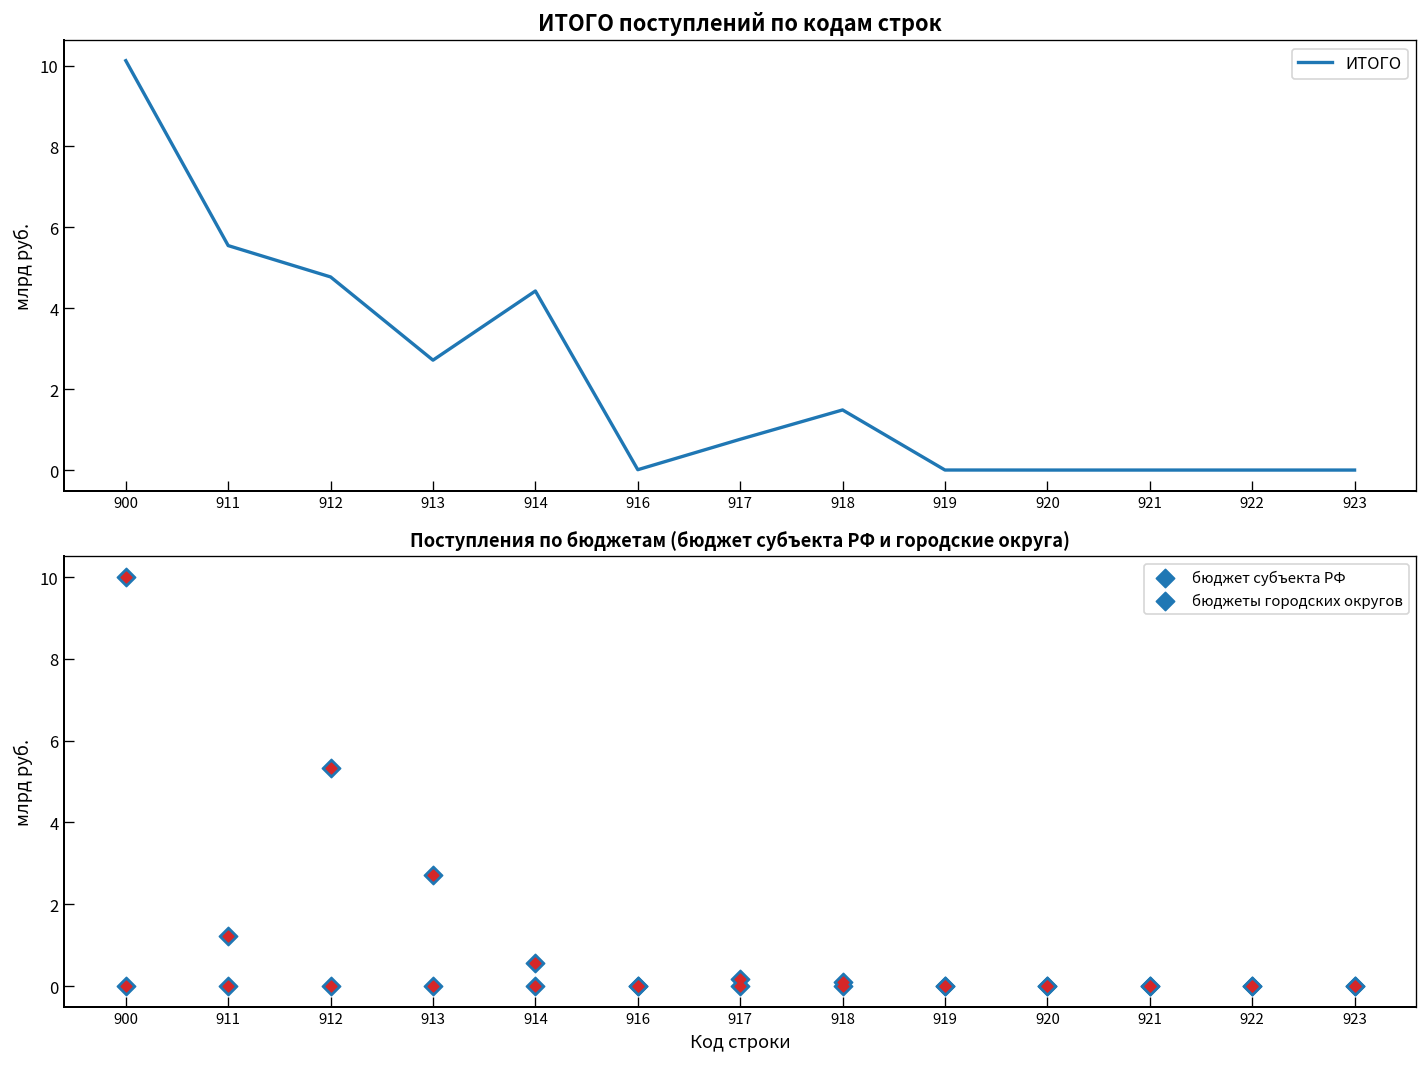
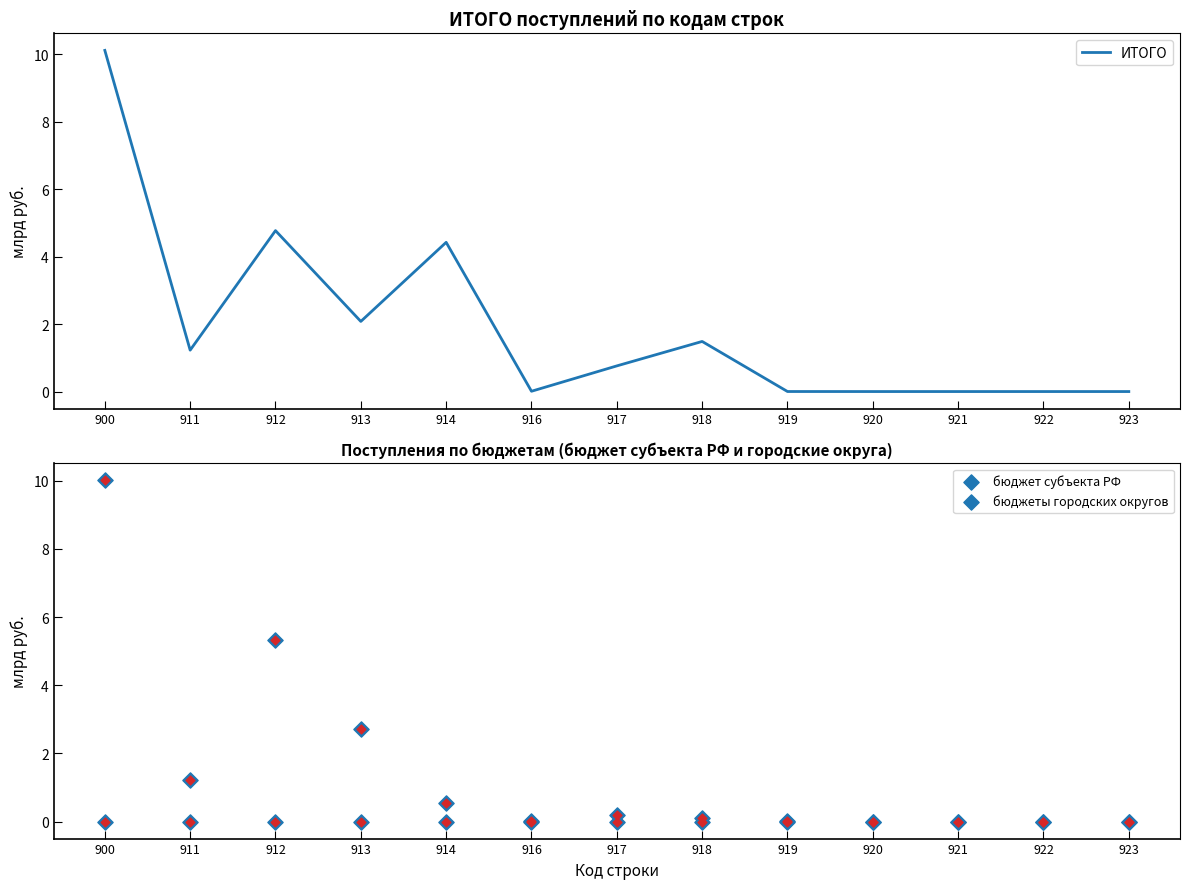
  {
    "ИТОГО поступлений по кодам строк": {
      "900": 10.1,
-     "911": 5.5,
+     "911": 1.2,
      "912": 4.8,
-     "913": 2.7,
+     "913": 2.1,
      "914": 4.4,
      "916": 0.0,
      "917": 0.8,
      "918": 1.5,
      "919": 0.0,
      "920": 0.0,
      "921": 0.0,
      "922": 0.0,
      "923": 0.0
    }
  }
